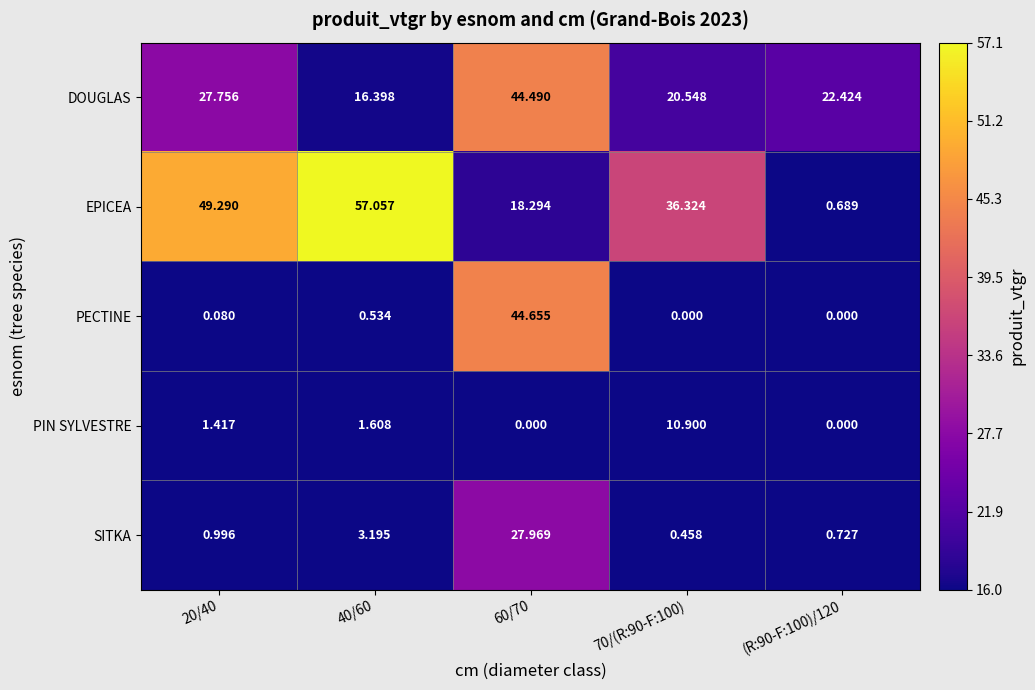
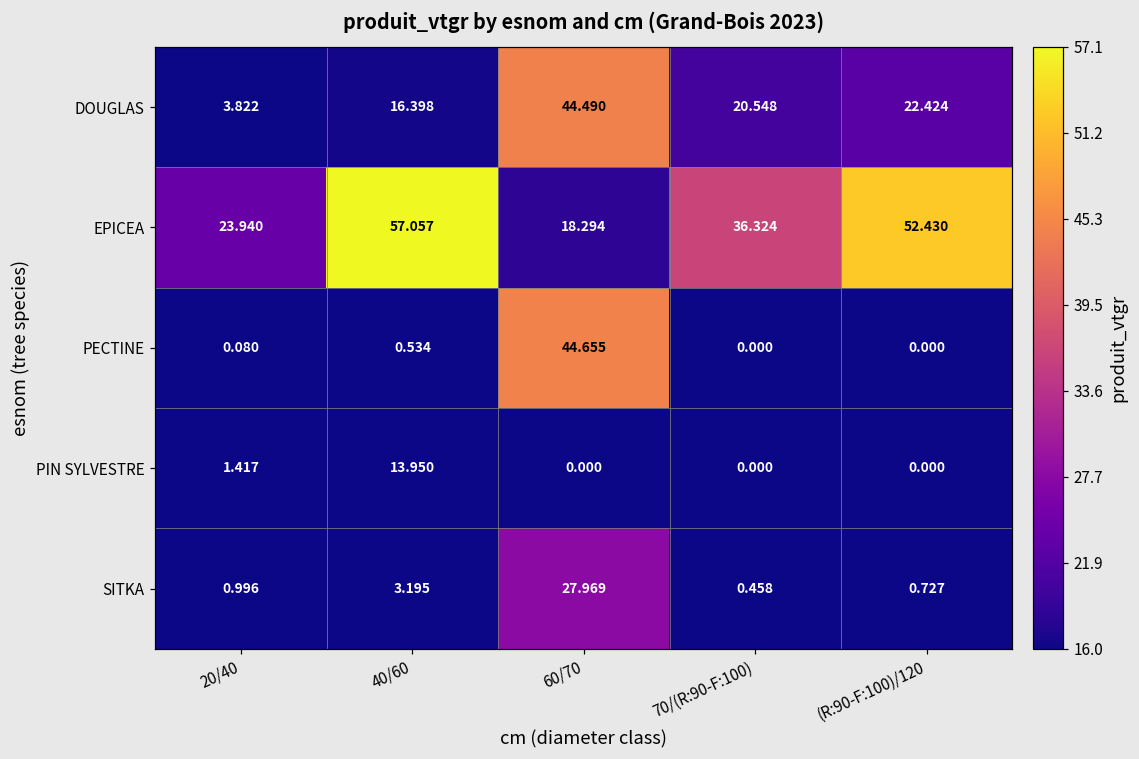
  {
    "DOUGLAS": {
-     "20/40": 27.756,
+     "20/40": 3.822,
      "40/60": 16.398,
      "60/70": 44.490,
      "70/(R:90-F:100)": 20.548,
      "(R:90-F:100)/120": 22.424
    },
    "EPICEA": {
-     "20/40": 49.290,
+     "20/40": 23.940,
      "40/60": 57.057,
      "60/70": 18.294,
      "70/(R:90-F:100)": 36.324,
-     "(R:90-F:100)/120": 0.689
+     "(R:90-F:100)/120": 52.430
    },
    "PECTINE": {
      "20/40": 0.080,
      "40/60": 0.534,
      "60/70": 44.655,
      "70/(R:90-F:100)": 0.000,
      "(R:90-F:100)/120": 0.000
    },
    "PIN SYLVESTRE": {
      "20/40": 1.417,
-     "40/60": 1.608,
+     "40/60": 13.950,
      "60/70": 0.000,
-     "70/(R:90-F:100)": 10.900,
+     "70/(R:90-F:100)": 0.000,
      "(R:90-F:100)/120": 0.000
    },
    "SITKA": {
      "20/40": 0.996,
      "40/60": 3.195,
      "60/70": 27.969,
      "70/(R:90-F:100)": 0.458,
      "(R:90-F:100)/120": 0.727
    }
  }
